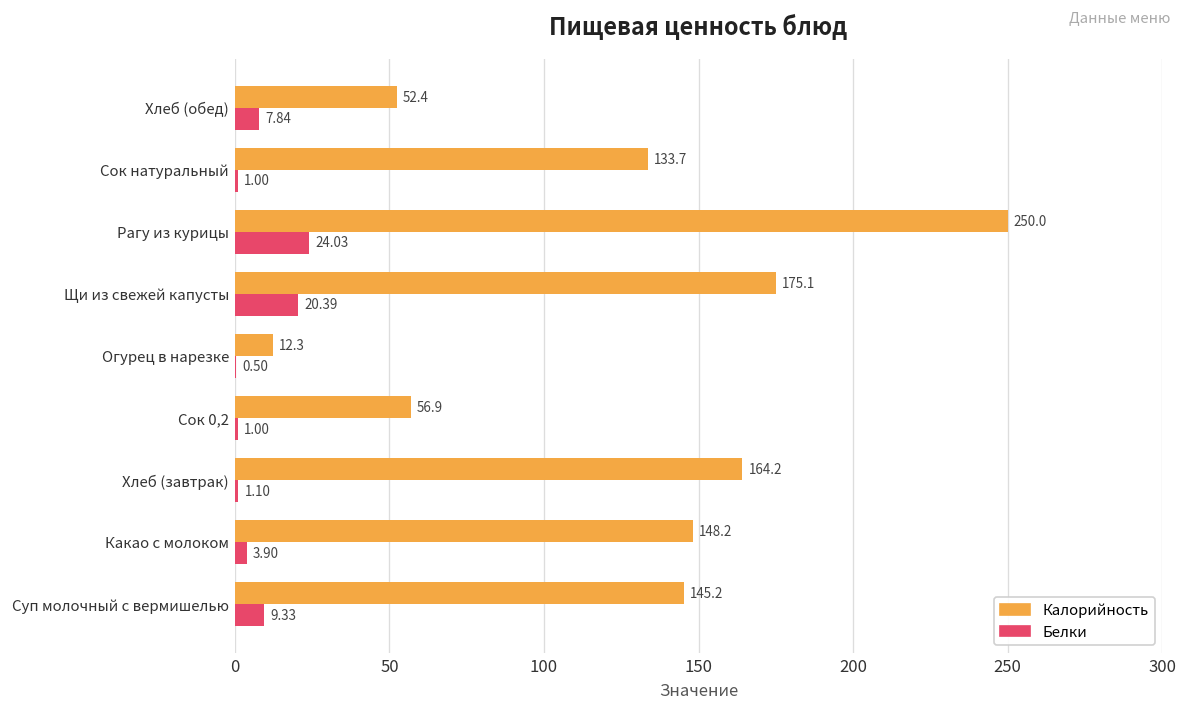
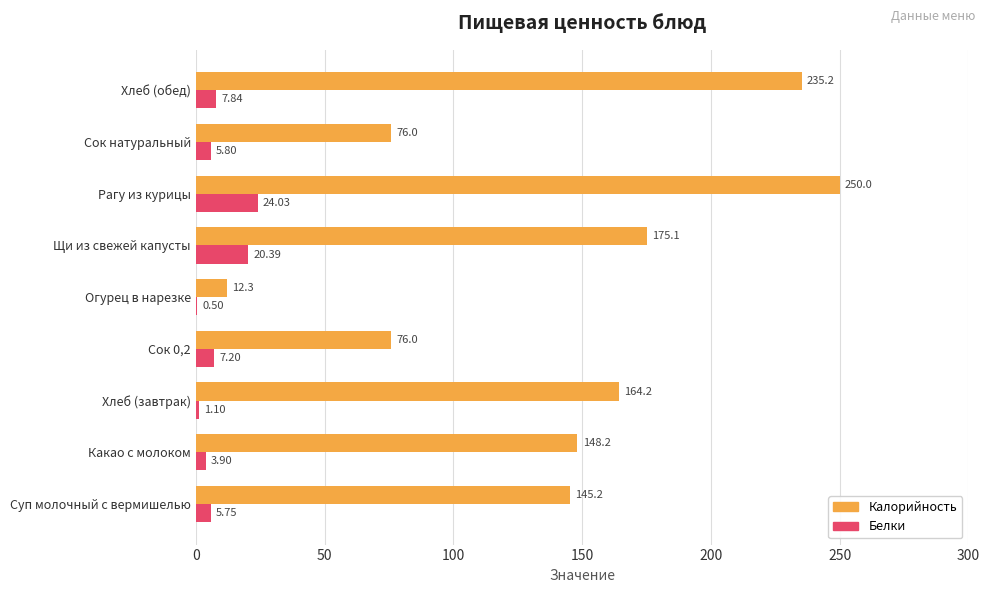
  {
    "Калорийность": {
-     "Хлеб (обед)": 52.4,
-     "Сок натуральный": 133.7,
+     "Хлеб (обед)": 235.2,
+     "Сок натуральный": 76.0,
      "Рагу из курицы": 250.0,
      "Щи из свежей капусты": 175.1,
      "Огурец в нарезке": 12.3,
-     "Сок 0,2": 56.9,
+     "Сок 0,2": 76.0,
      "Хлеб (завтрак)": 164.2,
      "Какао с молоком": 148.2,
      "Суп молочный с вермишелью": 145.2
    },
    "Белки": {
      "Хлеб (обед)": 7.84,
-     "Сок натуральный": 1.00,
+     "Сок натуральный": 5.80,
      "Рагу из курицы": 24.03,
      "Щи из свежей капусты": 20.39,
      "Огурец в нарезке": 0.50,
-     "Сок 0,2": 1.00,
+     "Сок 0,2": 7.20,
      "Хлеб (завтрак)": 1.10,
      "Какао с молоком": 3.90,
-     "Суп молочный с вермишелью": 9.33
+     "Суп молочный с вермишелью": 5.75
    }
  }
